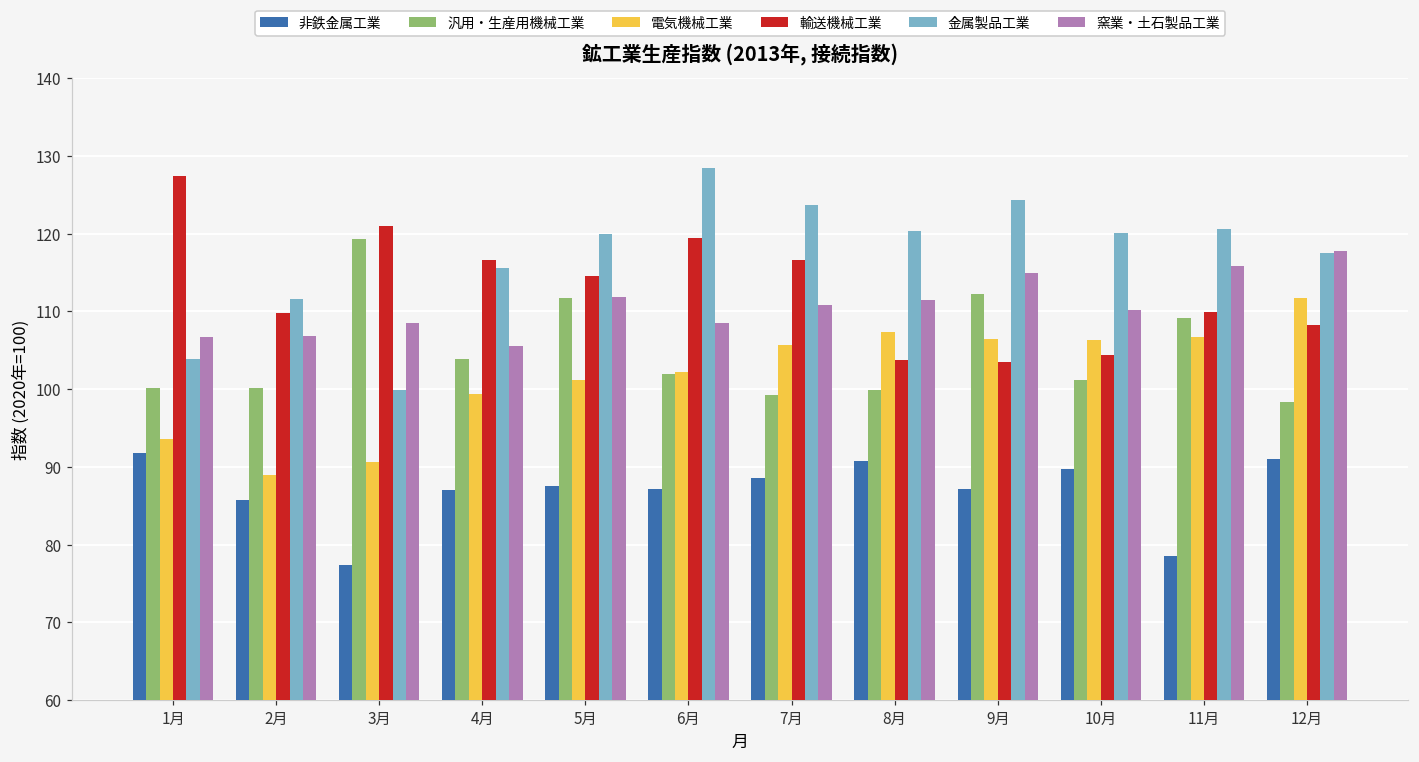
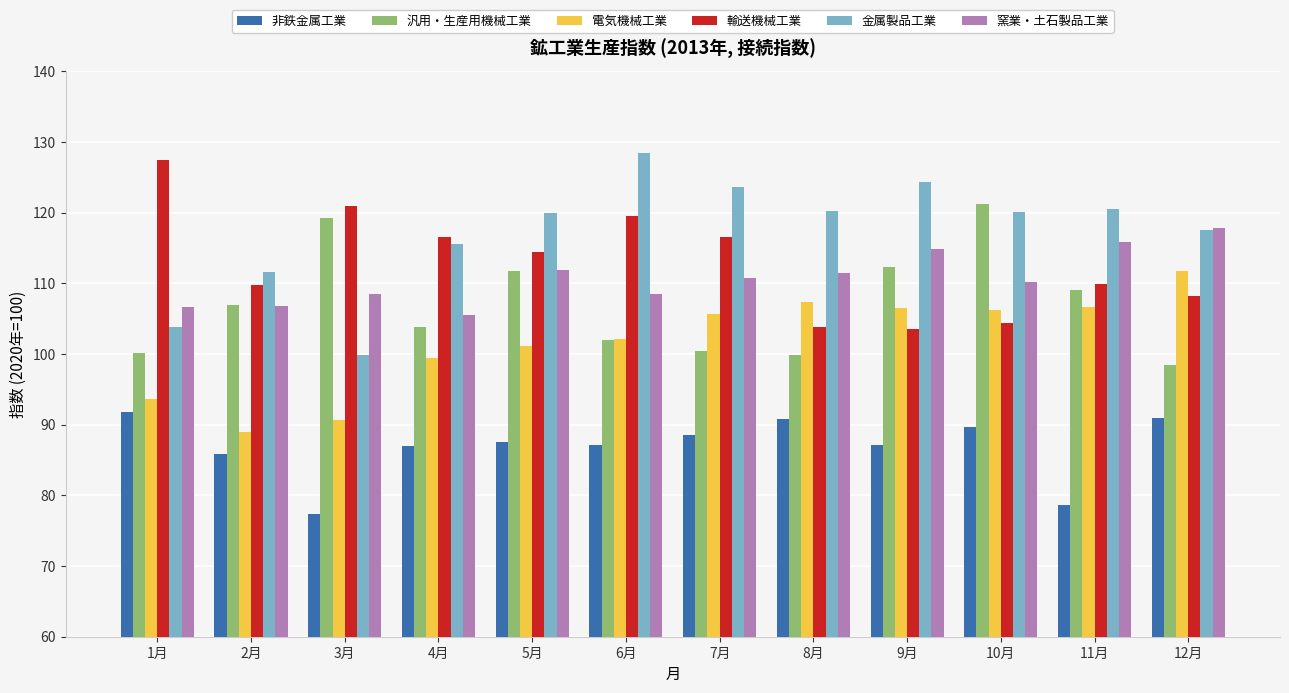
  {
    "非鉄金属工業": {
      "1月": 92,
      "2月": 86,
      "3月": 77,
      "4月": 87,
      "5月": 88,
      "6月": 87,
      "7月": 89,
      "8月": 91,
      "9月": 87,
      "10月": 90,
      "11月": 79,
      "12月": 91
    },
    "汎用・生産用機械工業": {
      "1月": 100,
-     "2月": 100,
+     "2月": 107,
      "3月": 119,
      "4月": 104,
      "5月": 112,
      "6月": 102,
-     "7月": 99,
+     "7月": 101,
      "8月": 100,
      "9月": 112,
-     "10月": 101,
+     "10月": 121,
      "11月": 109,
      "12月": 98
    },
    "電気機械工業": {
      "1月": 94,
      "2月": 89,
      "3月": 91,
      "4月": 99,
      "5月": 101,
      "6月": 102,
      "7月": 106,
      "8月": 107,
      "9月": 107,
      "10月": 106,
      "11月": 107,
      "12月": 112
    },
    "輸送機械工業": {
      "1月": 127,
      "2月": 110,
      "3月": 121,
      "4月": 117,
      "5月": 115,
      "6月": 120,
      "7月": 117,
      "8月": 104,
      "9月": 104,
      "10月": 104,
      "11月": 110,
      "12月": 108
    },
    "金属製品工業": {
      "1月": 104,
      "2月": 112,
      "3月": 100,
      "4月": 116,
      "5月": 120,
      "6月": 129,
      "7月": 124,
      "8月": 120,
      "9月": 124,
      "10月": 120,
      "11月": 121,
      "12月": 118
    },
    "窯業・土石製品工業": {
      "1月": 107,
      "2月": 107,
      "3月": 109,
      "4月": 106,
      "5月": 112,
      "6月": 109,
      "7月": 111,
      "8月": 112,
      "9月": 115,
      "10月": 110,
      "11月": 116,
      "12月": 118
    }
  }
